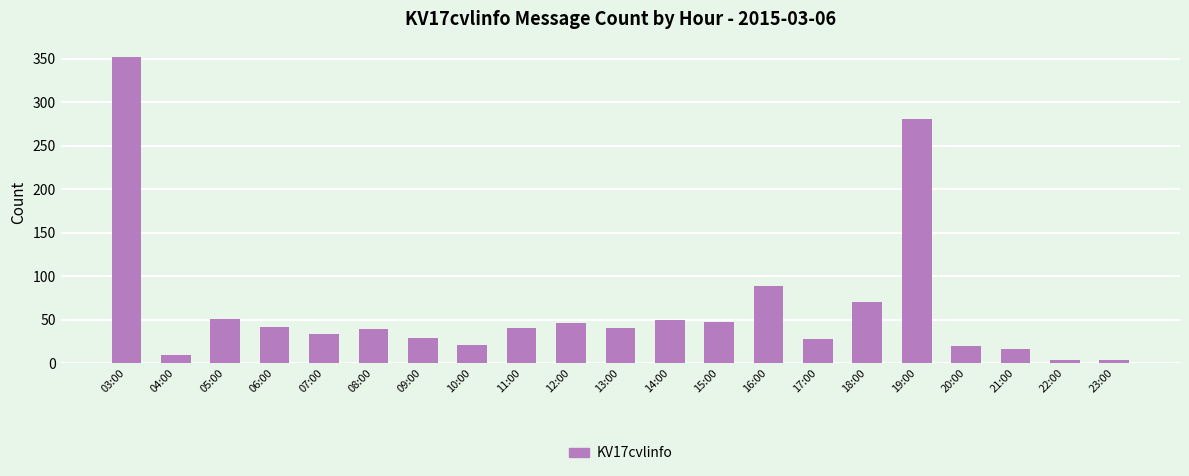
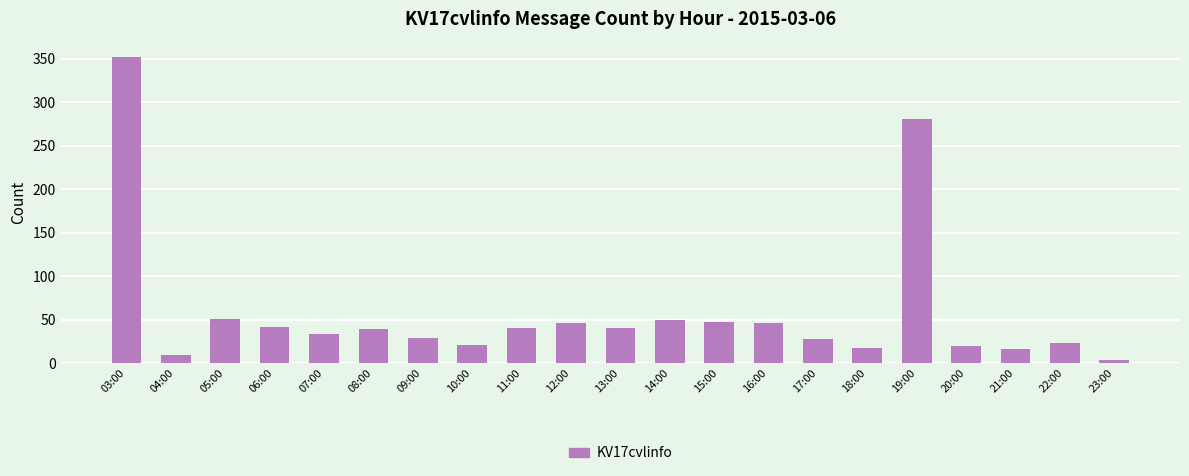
  {
    "03:00": 350,
    "04:00": 10,
    "05:00": 50,
    "06:00": 40,
    "07:00": 30,
    "08:00": 40,
    "09:00": 30,
    "10:00": 20,
    "11:00": 40,
    "12:00": 50,
    "13:00": 40,
    "14:00": 50,
    "15:00": 50,
-   "16:00": 90,
+   "16:00": 50,
    "17:00": 30,
-   "18:00": 70,
+   "18:00": 20,
    "19:00": 280,
    "20:00": 20,
    "21:00": 20,
-   "22:00": 0,
+   "22:00": 20,
    "23:00": 0
  }
